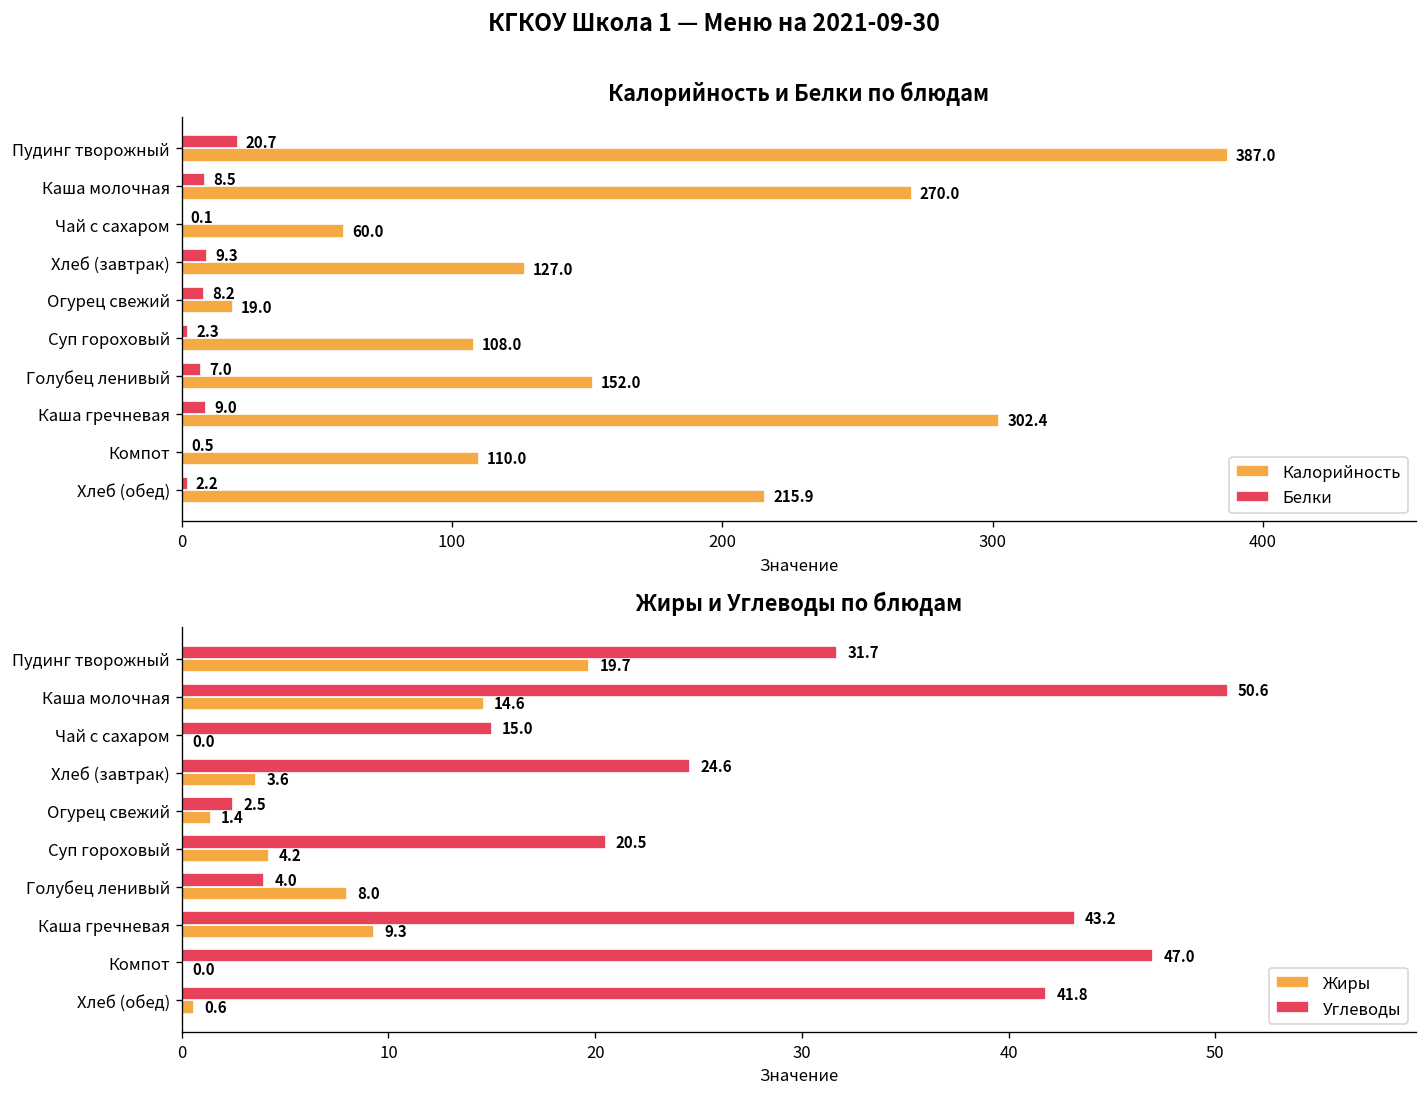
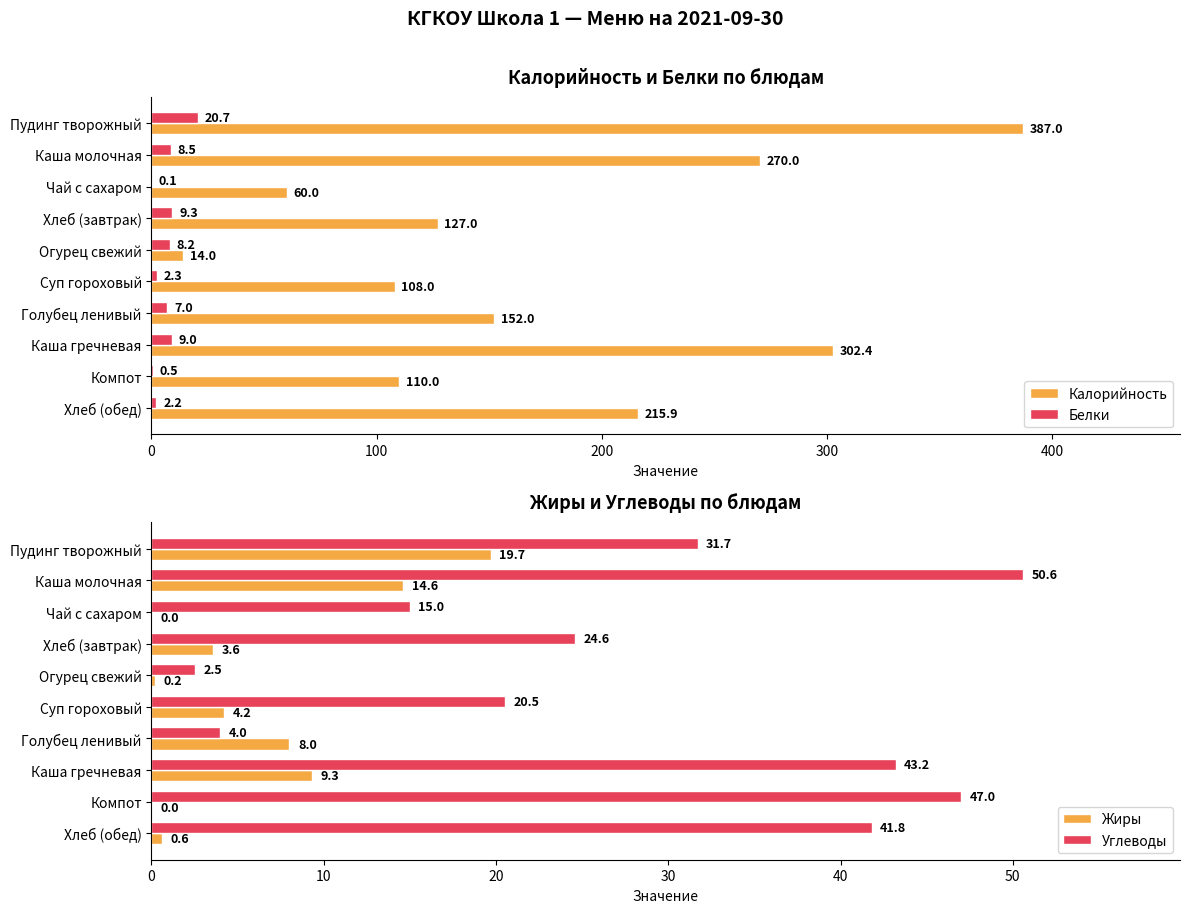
  {
    "Калорийность и Белки по блюдам": {
      "Калорийность": {
        "Пудинг творожный": 387.0,
        "Каша молочная": 270.0,
        "Чай с сахаром": 60.0,
        "Хлеб (завтрак)": 127.0,
-       "Огурец свежий": 19.0,
+       "Огурец свежий": 14.0,
        "Суп гороховый": 108.0,
        "Голубец ленивый": 152.0,
        "Каша гречневая": 302.4,
        "Компот": 110.0,
        "Хлеб (обед)": 215.9
      },
      "Белки": {
        "Пудинг творожный": 20.7,
        "Каша молочная": 8.5,
        "Чай с сахаром": 0.1,
        "Хлеб (завтрак)": 9.3,
        "Огурец свежий": 8.2,
        "Суп гороховый": 2.3,
        "Голубец ленивый": 7.0,
        "Каша гречневая": 9.0,
        "Компот": 0.5,
        "Хлеб (обед)": 2.2
      }
    },
    "Жиры и Углеводы по блюдам": {
      "Жиры": {
        "Пудинг творожный": 19.7,
        "Каша молочная": 14.6,
        "Чай с сахаром": 0.0,
        "Хлеб (завтрак)": 3.6,
-       "Огурец свежий": 1.4,
+       "Огурец свежий": 0.2,
        "Суп гороховый": 4.2,
        "Голубец ленивый": 8.0,
        "Каша гречневая": 9.3,
        "Компот": 0.0,
        "Хлеб (обед)": 0.6
      },
      "Углеводы": {
        "Пудинг творожный": 31.7,
        "Каша молочная": 50.6,
        "Чай с сахаром": 15.0,
        "Хлеб (завтрак)": 24.6,
        "Огурец свежий": 2.5,
        "Суп гороховый": 20.5,
        "Голубец ленивый": 4.0,
        "Каша гречневая": 43.2,
        "Компот": 47.0,
        "Хлеб (обед)": 41.8
      }
    }
  }
